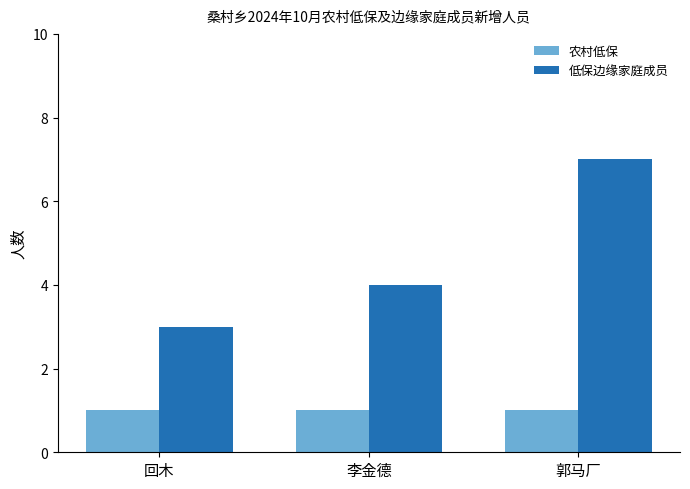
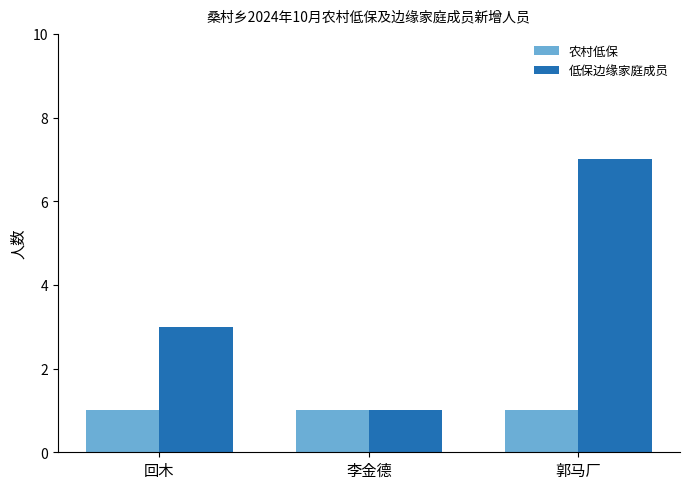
  {
    "农村低保": {
      "回木": 1,
      "李金德": 1,
      "郭马厂": 1
    },
    "低保边缘家庭成员": {
      "回木": 3,
-     "李金德": 4,
+     "李金德": 1,
      "郭马厂": 7
    }
  }
